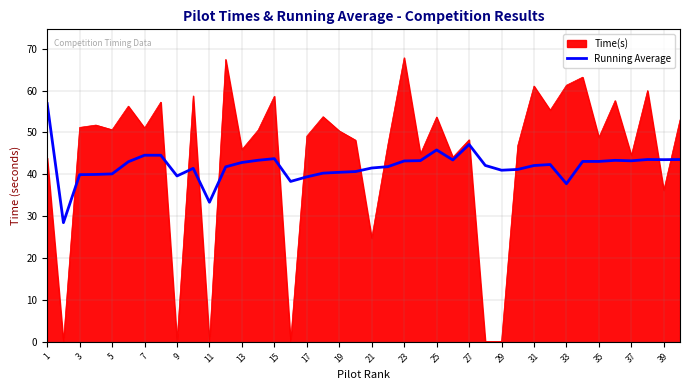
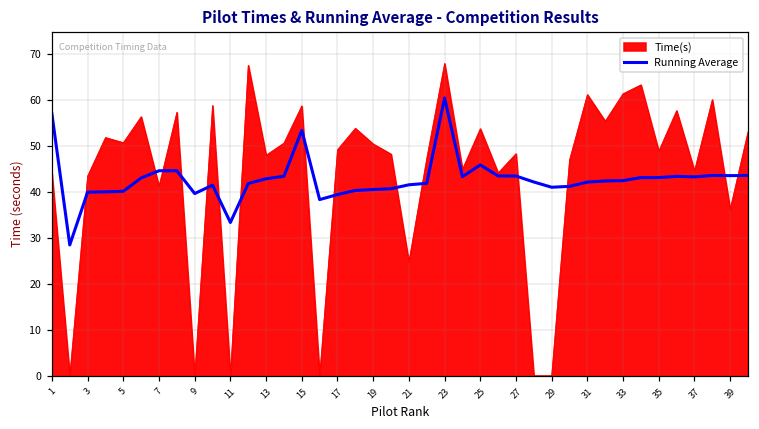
  {
    "Time(s)": {
      "1": 44,
-     "3": 51,
+     "3": 43,
      "5": 51,
-     "7": 51,
+     "7": 41,
      "9": 0,
      "11": 0,
-     "13": 46,
+     "13": 48,
      "15": 59,
      "17": 49,
      "19": 50,
      "21": 25,
      "23": 68,
      "25": 54,
      "27": 48,
      "29": 0,
      "31": 61,
      "33": 61,
      "35": 49,
      "37": 45,
      "39": 36
    },
    "Running Average": {
      "1": 57,
      "3": 40,
      "5": 40,
      "7": 45,
      "9": 40,
      "11": 33,
      "13": 43,
-     "15": 44,
+     "15": 53,
      "17": 39,
      "19": 40,
      "21": 42,
-     "23": 43,
+     "23": 60,
      "25": 46,
-     "27": 47,
+     "27": 43,
      "29": 41,
      "31": 42,
-     "33": 38,
+     "33": 42,
      "35": 43,
      "37": 43,
      "39": 43
    }
  }
